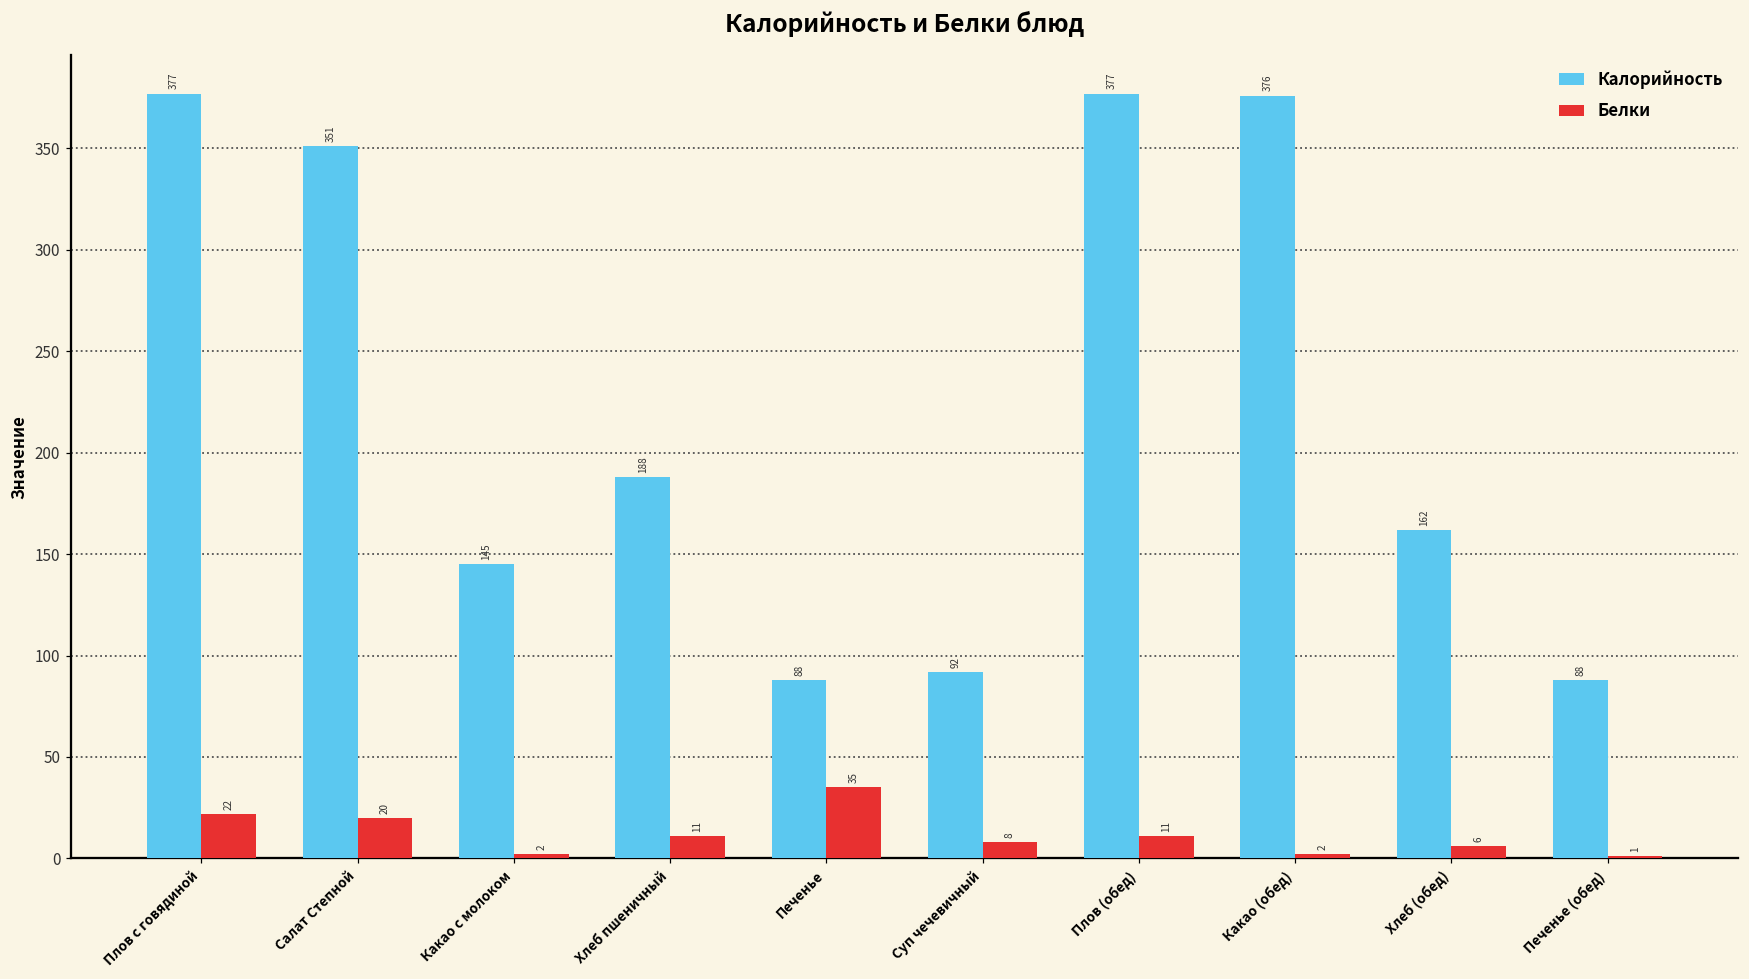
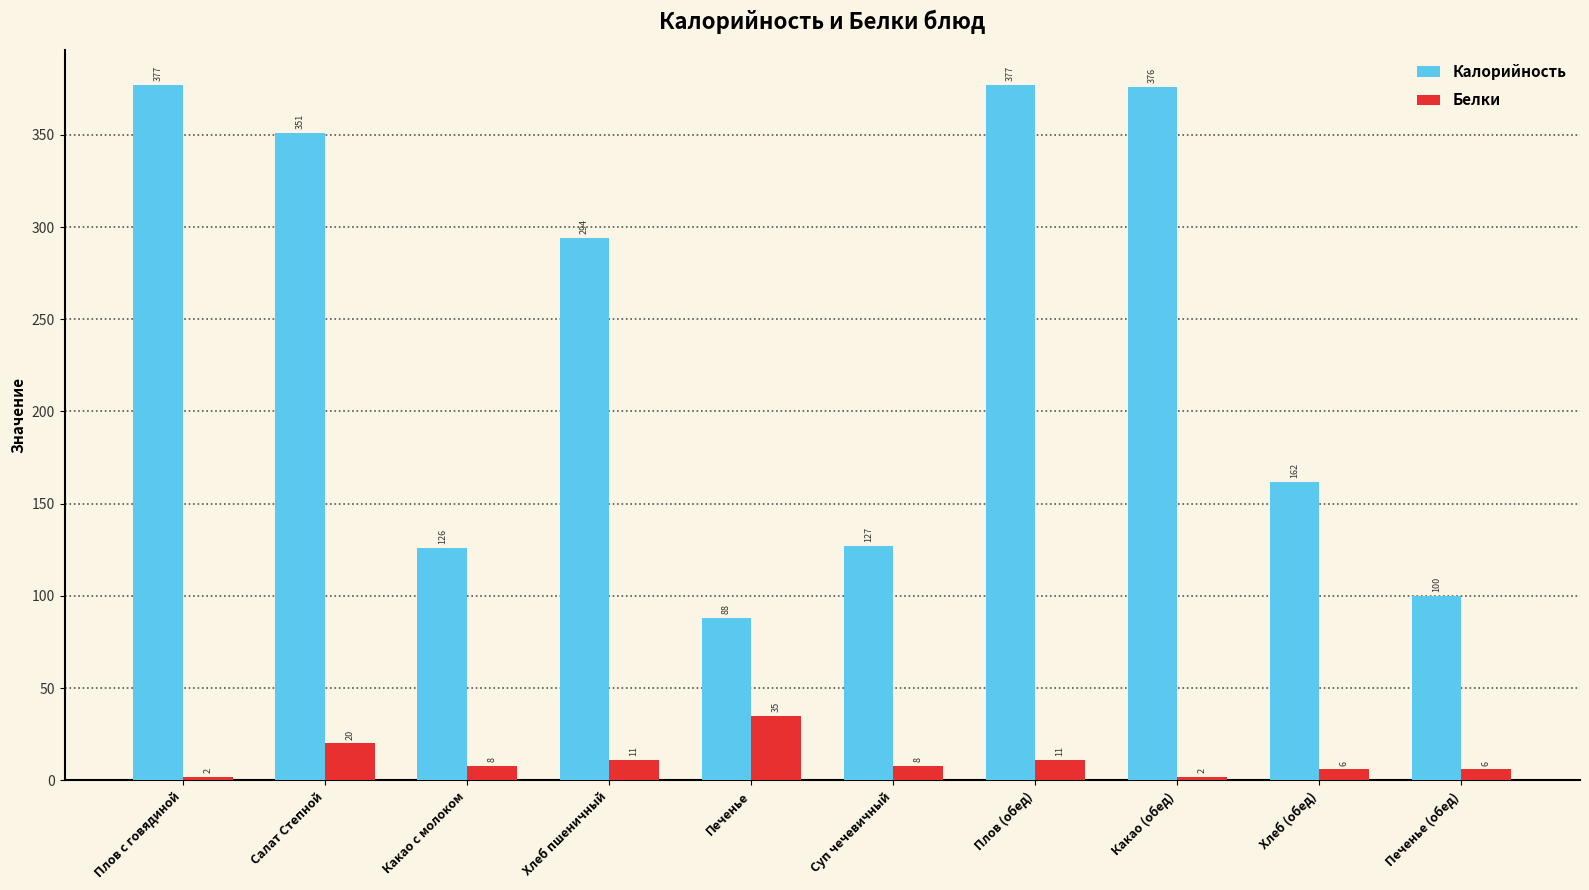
  {
    "Калорийность": {
      "Плов с говядиной": 377,
      "Салат Степной": 351,
-     "Какао с молоком": 145,
-     "Хлеб пшеничный": 188,
+     "Какао с молоком": 126,
+     "Хлеб пшеничный": 294,
      "Печенье": 88,
-     "Суп чечевичный": 92,
+     "Суп чечевичный": 127,
      "Плов (обед)": 377,
      "Какао (обед)": 376,
      "Хлеб (обед)": 162,
-     "Печенье (обед)": 88
+     "Печенье (обед)": 100
    },
    "Белки": {
-     "Плов с говядиной": 22,
+     "Плов с говядиной": 2,
      "Салат Степной": 20,
-     "Какао с молоком": 2,
+     "Какао с молоком": 8,
      "Хлеб пшеничный": 11,
      "Печенье": 35,
      "Суп чечевичный": 8,
      "Плов (обед)": 11,
      "Какао (обед)": 2,
      "Хлеб (обед)": 6,
-     "Печенье (обед)": 1
+     "Печенье (обед)": 6
    }
  }
